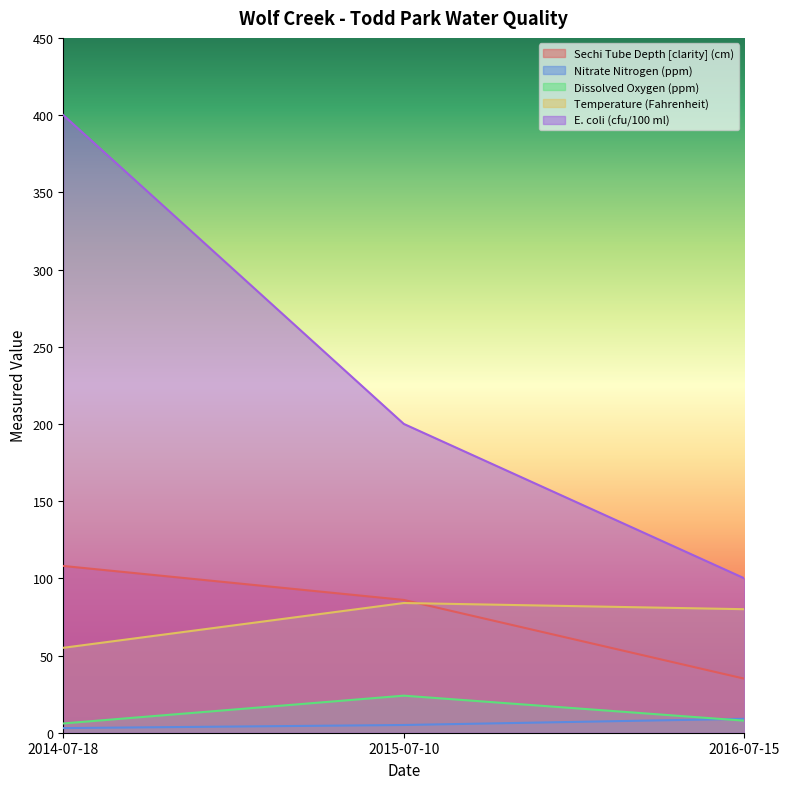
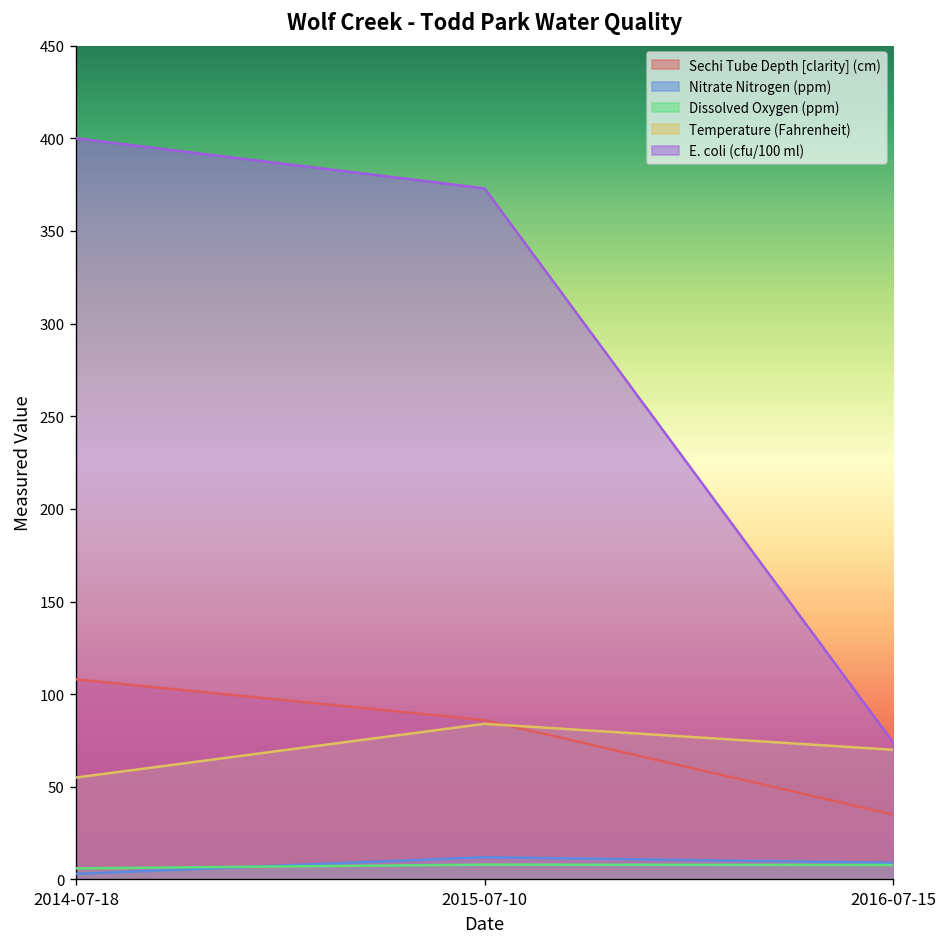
  {
    "Sechi Tube Depth [clarity] (cm)": {
      "2014-07-18": 108,
      "2015-07-10": 86,
      "2016-07-15": 35
    },
    "Nitrate Nitrogen (ppm)": {
      "2014-07-18": 3,
-     "2015-07-10": 5
+     "2015-07-10": 12
    },
    "Dissolved Oxygen (ppm)": {
      "2014-07-18": 6,
-     "2015-07-10": 24
+     "2015-07-10": 8
    },
    "Temperature (Fahrenheit)": {
      "2014-07-18": 55,
      "2015-07-10": 84,
-     "2016-07-15": 80
+     "2016-07-15": 70
    },
    "E. coli (cfu/100 ml)": {
      "2014-07-18": 400,
-     "2015-07-10": 200,
-     "2016-07-15": 100
+     "2015-07-10": 373,
+     "2016-07-15": 74
    }
  }
